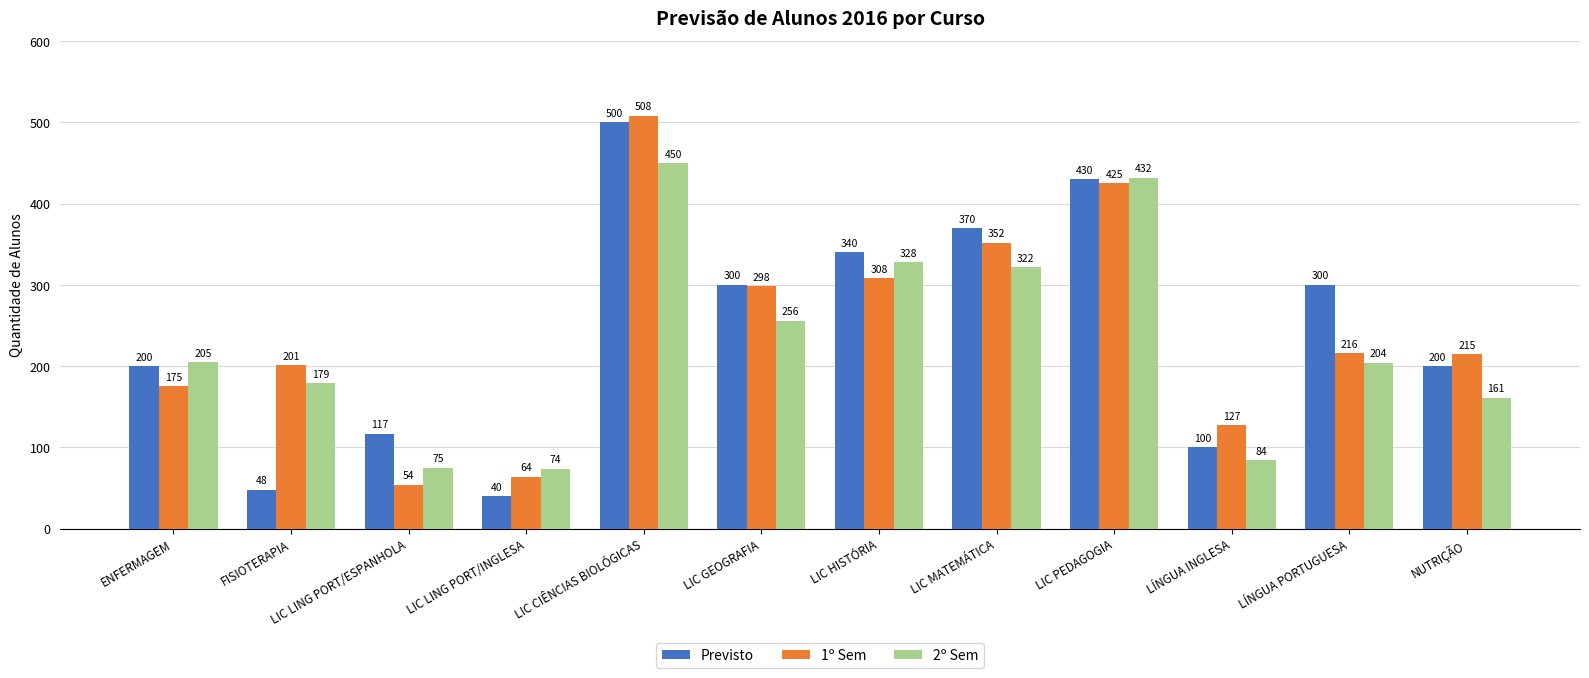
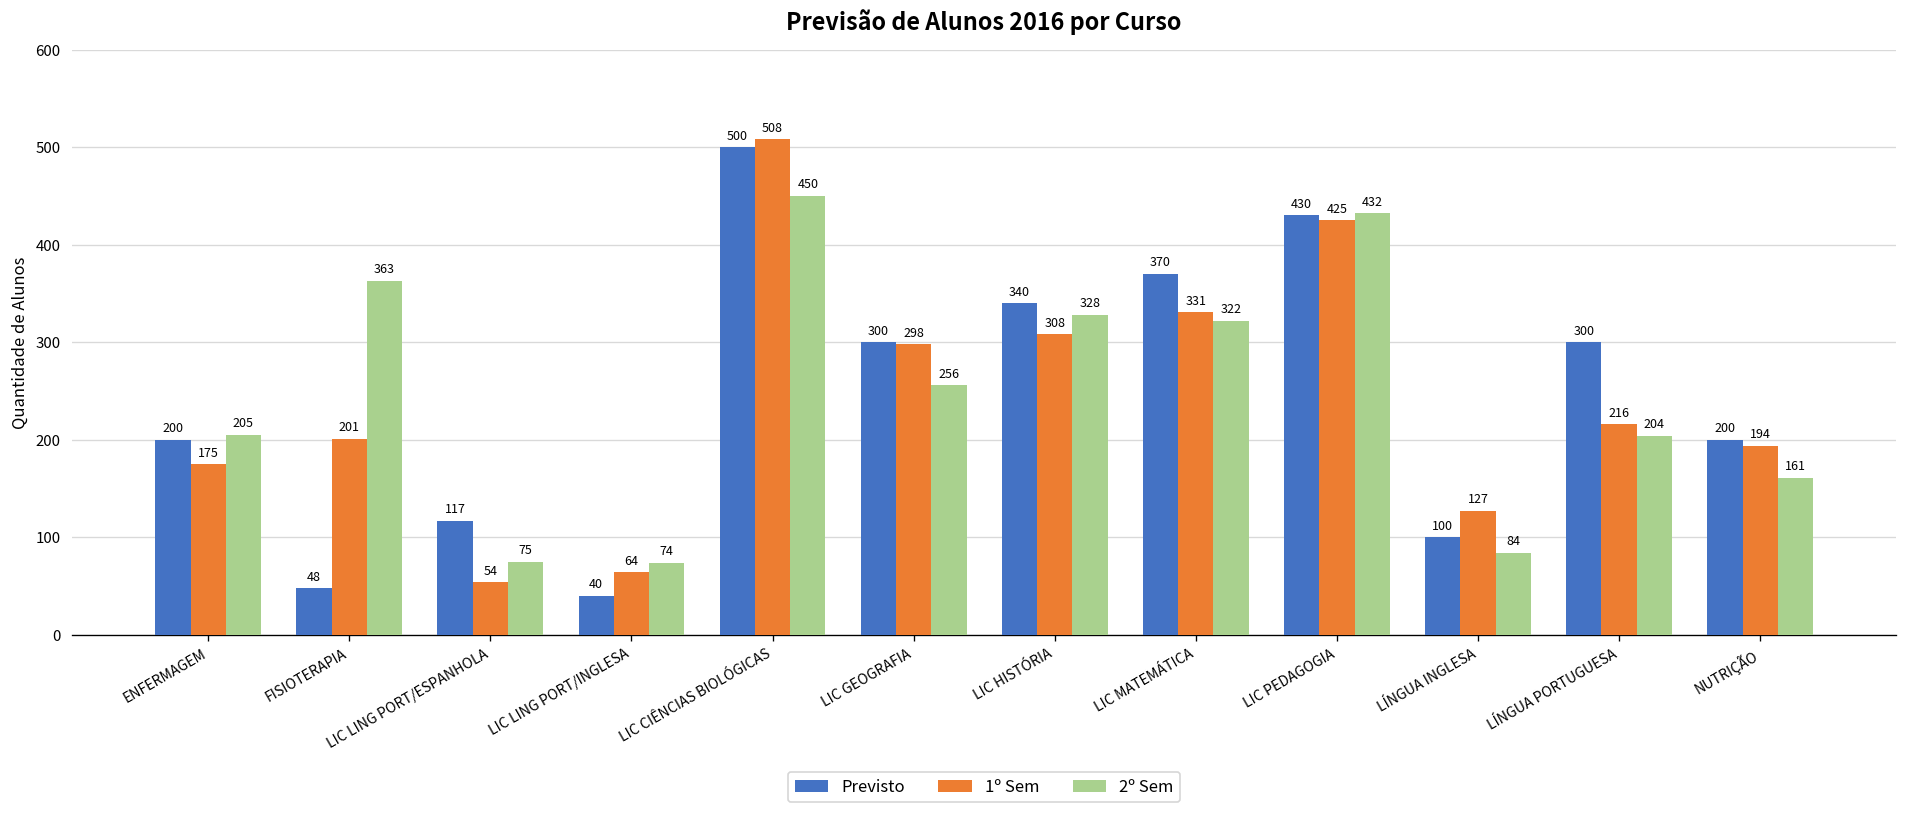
  {
    "Previsto": {
      "ENFERMAGEM": 200,
      "FISIOTERAPIA": 48,
      "LIC LING PORT/ESPANHOLA": 117,
      "LIC LING PORT/INGLESA": 40,
      "LIC CIÊNCIAS BIOLÓGICAS": 500,
      "LIC GEOGRAFIA": 300,
      "LIC HISTÓRIA": 340,
      "LIC MATEMÁTICA": 370,
      "LIC PEDAGOGIA": 430,
      "LÍNGUA INGLESA": 100,
      "LÍNGUA PORTUGUESA": 300,
      "NUTRIÇÃO": 200
    },
    "1º Sem": {
      "ENFERMAGEM": 175,
      "FISIOTERAPIA": 201,
      "LIC LING PORT/ESPANHOLA": 54,
      "LIC LING PORT/INGLESA": 64,
      "LIC CIÊNCIAS BIOLÓGICAS": 508,
      "LIC GEOGRAFIA": 298,
      "LIC HISTÓRIA": 308,
-     "LIC MATEMÁTICA": 352,
+     "LIC MATEMÁTICA": 331,
      "LIC PEDAGOGIA": 425,
      "LÍNGUA INGLESA": 127,
      "LÍNGUA PORTUGUESA": 216,
-     "NUTRIÇÃO": 215
+     "NUTRIÇÃO": 194
    },
    "2º Sem": {
      "ENFERMAGEM": 205,
-     "FISIOTERAPIA": 179,
+     "FISIOTERAPIA": 363,
      "LIC LING PORT/ESPANHOLA": 75,
      "LIC LING PORT/INGLESA": 74,
      "LIC CIÊNCIAS BIOLÓGICAS": 450,
      "LIC GEOGRAFIA": 256,
      "LIC HISTÓRIA": 328,
      "LIC MATEMÁTICA": 322,
      "LIC PEDAGOGIA": 432,
      "LÍNGUA INGLESA": 84,
      "LÍNGUA PORTUGUESA": 204,
      "NUTRIÇÃO": 161
    }
  }
